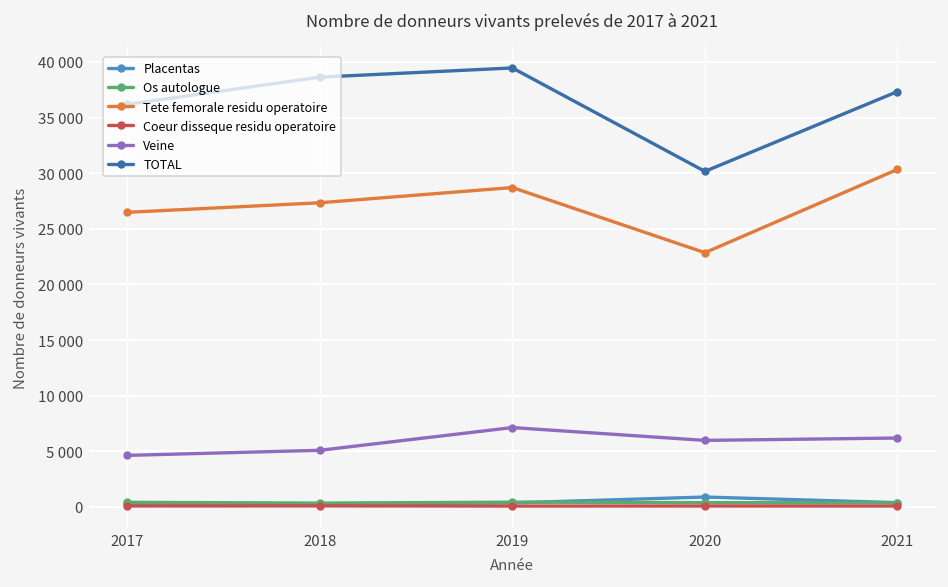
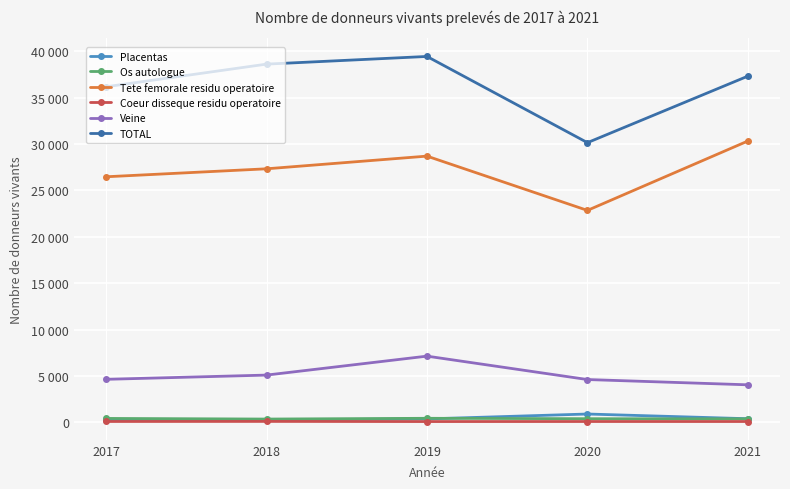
  {
    "Os autologue": {
      "2020": 0
    },
    "Veine": {
      "2017": 5000,
      "2018": 5000,
      "2019": 7000,
-     "2020": 6000,
-     "2021": 6000
+     "2020": 5000,
+     "2021": 4000
    }
  }
